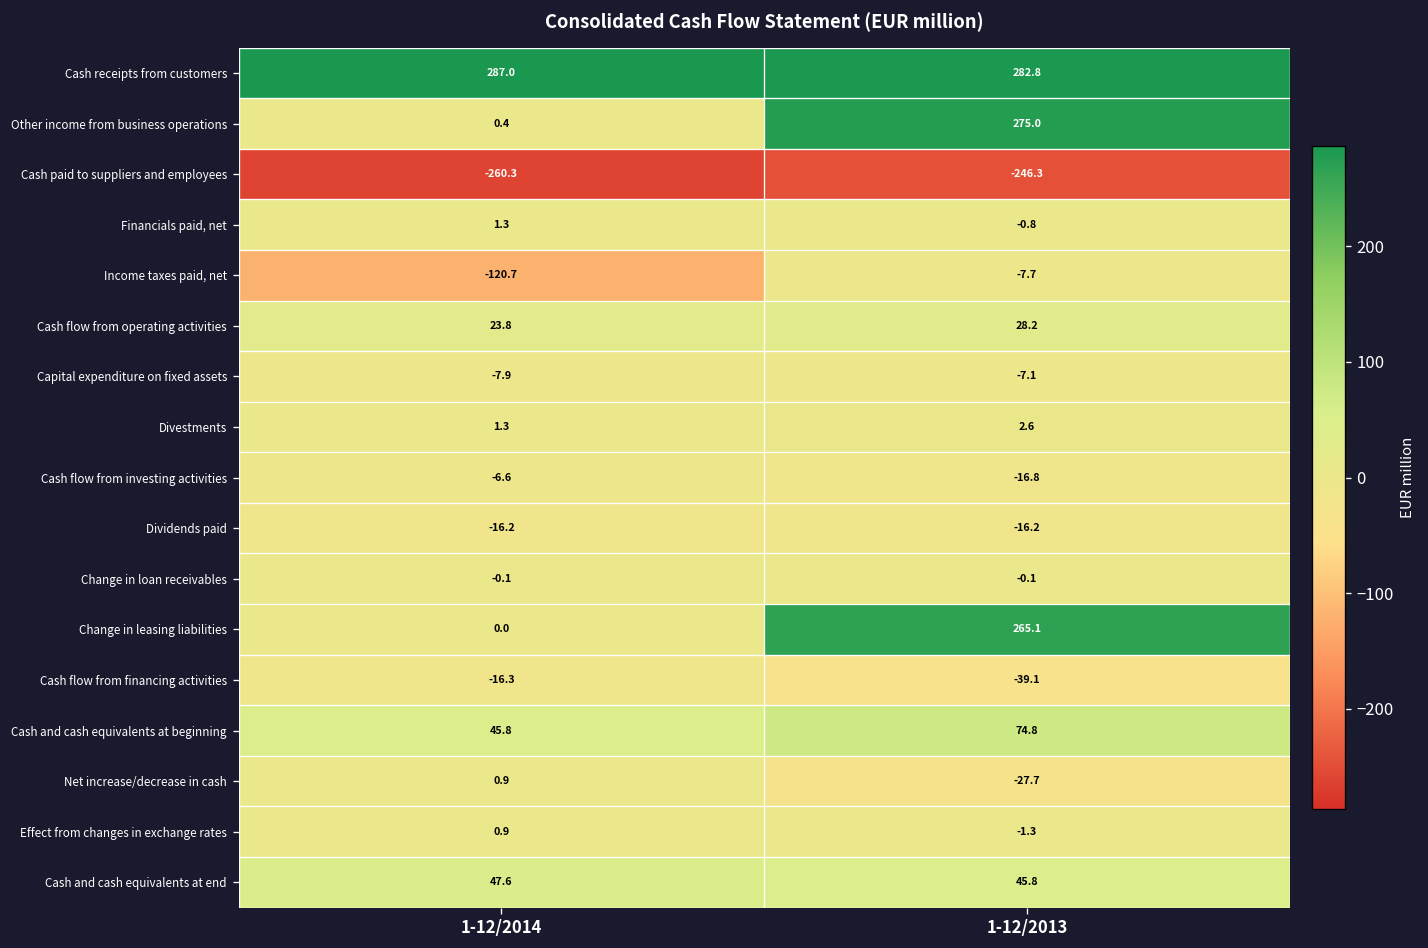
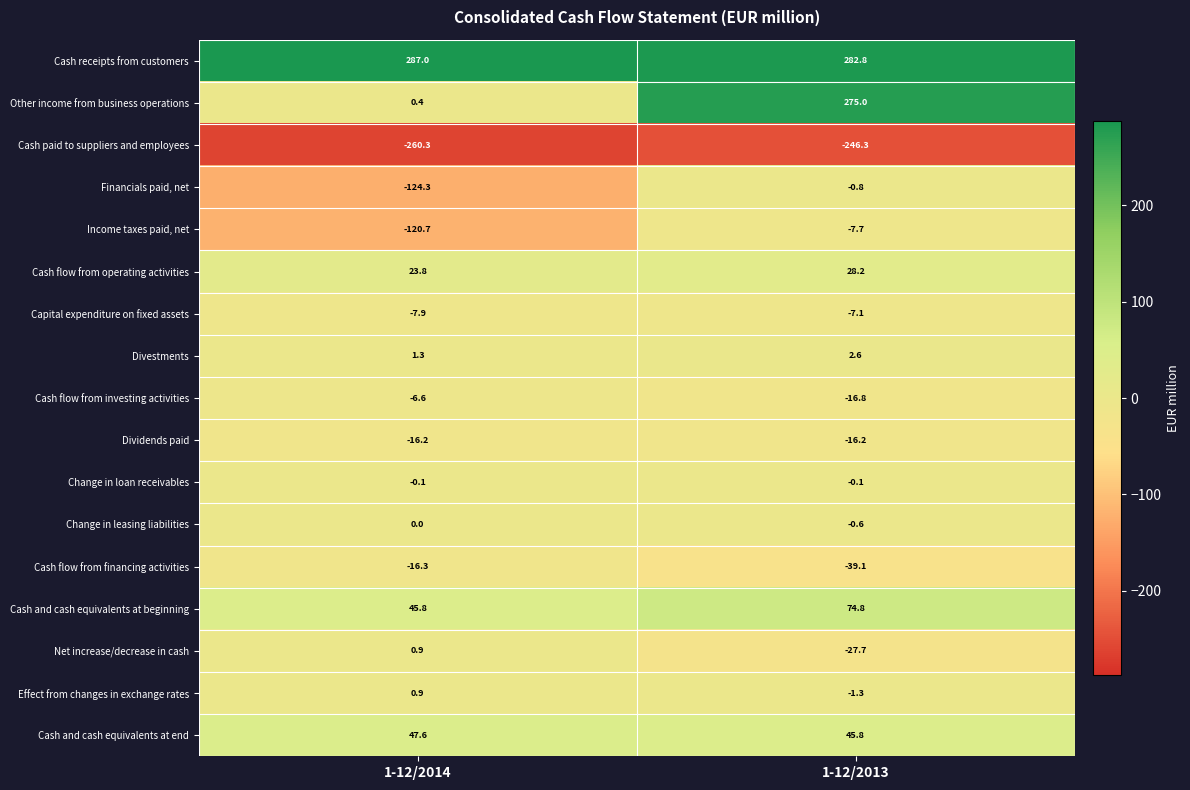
  {
    "Cash receipts from customers": {
      "1-12/2014": 287.0,
      "1-12/2013": 282.8
    },
    "Other income from business operations": {
      "1-12/2014": 0.4,
      "1-12/2013": 275.0
    },
    "Cash paid to suppliers and employees": {
      "1-12/2014": -260.3,
      "1-12/2013": -246.3
    },
    "Financials paid, net": {
-     "1-12/2014": 1.3,
+     "1-12/2014": -124.3,
      "1-12/2013": -0.8
    },
    "Income taxes paid, net": {
      "1-12/2014": -120.7,
      "1-12/2013": -7.7
    },
    "Cash flow from operating activities": {
      "1-12/2014": 23.8,
      "1-12/2013": 28.2
    },
    "Capital expenditure on fixed assets": {
      "1-12/2014": -7.9,
      "1-12/2013": -7.1
    },
    "Divestments": {
      "1-12/2014": 1.3,
      "1-12/2013": 2.6
    },
    "Cash flow from investing activities": {
      "1-12/2014": -6.6,
      "1-12/2013": -16.8
    },
    "Dividends paid": {
      "1-12/2014": -16.2,
      "1-12/2013": -16.2
    },
    "Change in loan receivables": {
      "1-12/2014": -0.1,
      "1-12/2013": -0.1
    },
    "Change in leasing liabilities": {
      "1-12/2014": 0.0,
-     "1-12/2013": 265.1
+     "1-12/2013": -0.6
    },
    "Cash flow from financing activities": {
      "1-12/2014": -16.3,
      "1-12/2013": -39.1
    },
    "Cash and cash equivalents at beginning": {
      "1-12/2014": 45.8,
      "1-12/2013": 74.8
    },
    "Net increase/decrease in cash": {
      "1-12/2014": 0.9,
      "1-12/2013": -27.7
    },
    "Effect from changes in exchange rates": {
      "1-12/2014": 0.9,
      "1-12/2013": -1.3
    },
    "Cash and cash equivalents at end": {
      "1-12/2014": 47.6,
      "1-12/2013": 45.8
    }
  }
